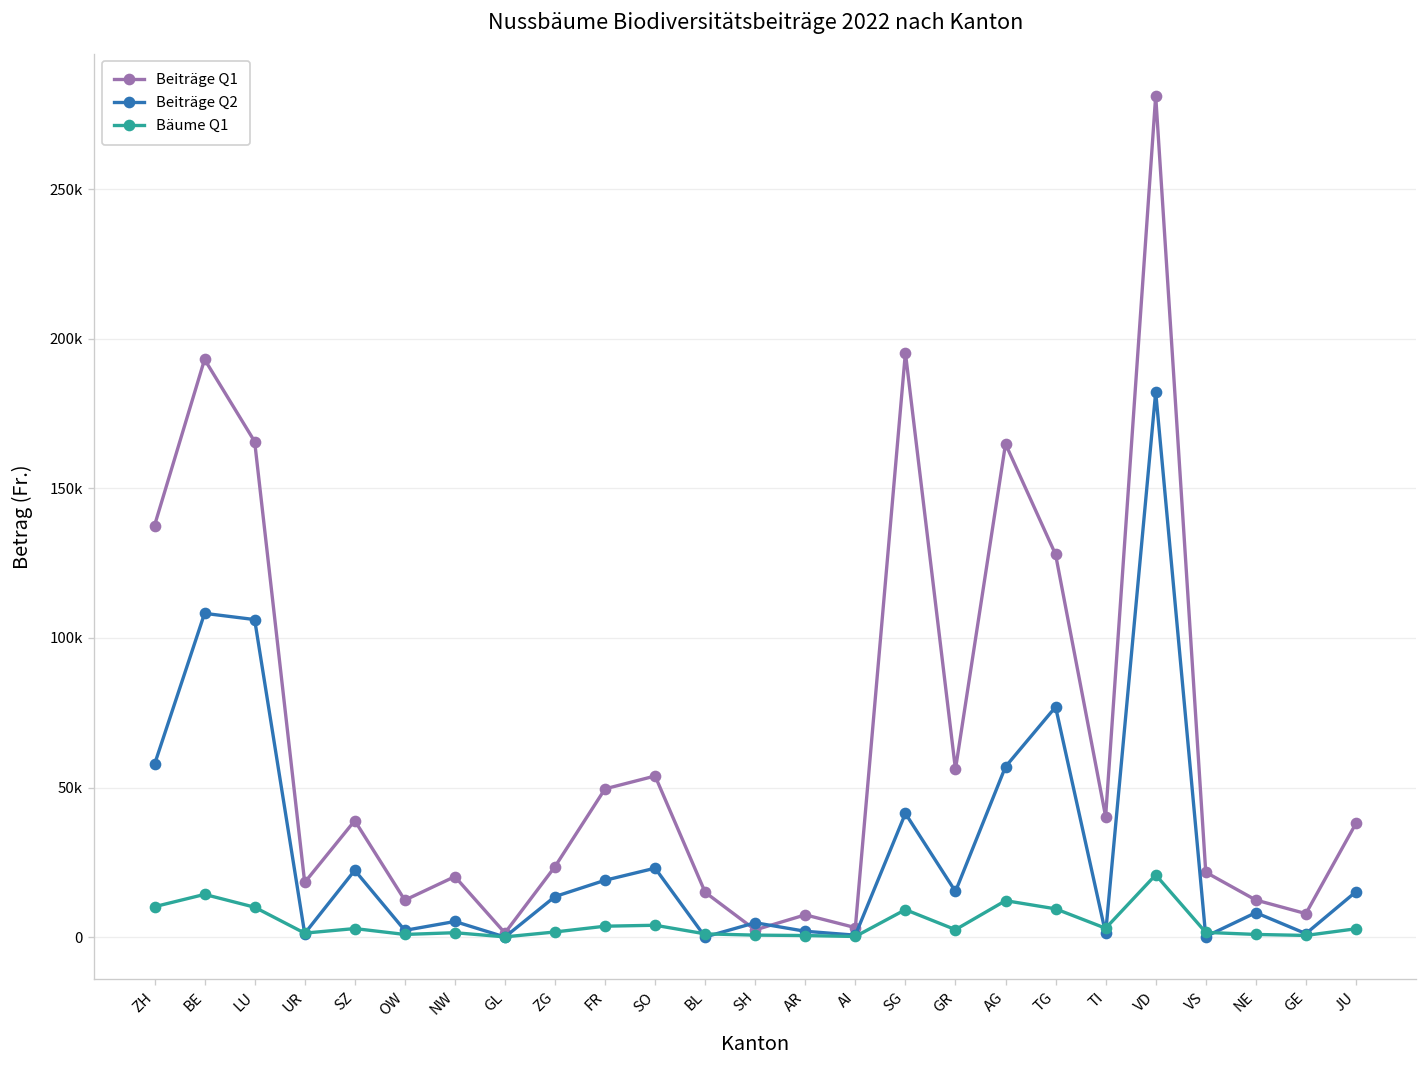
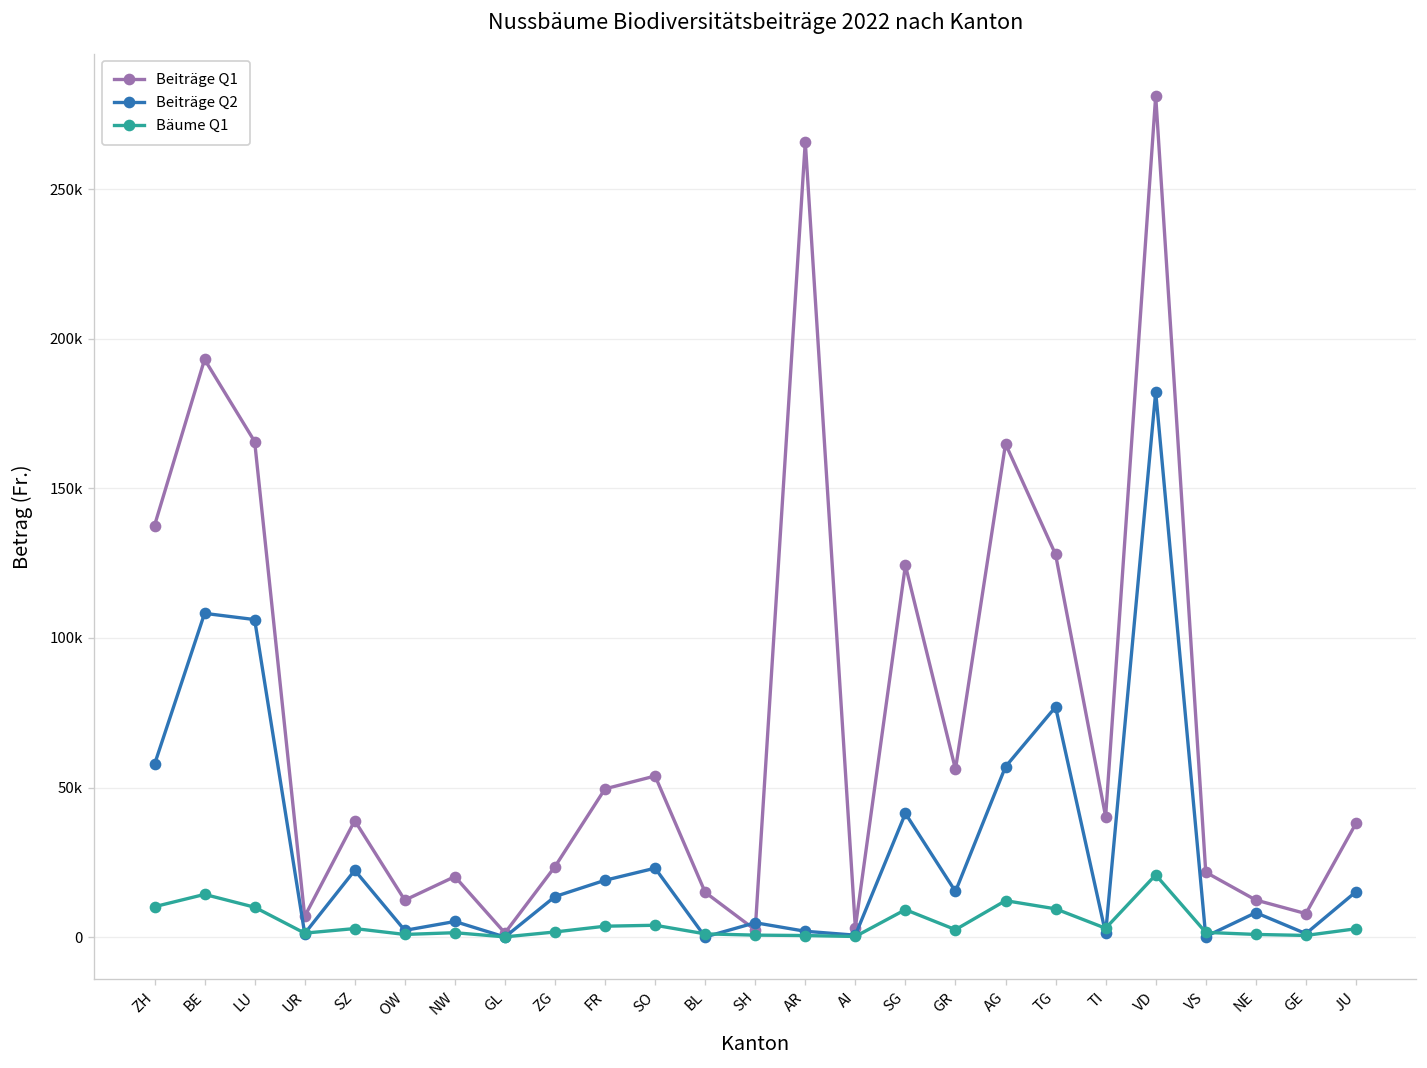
  {
    "Beiträge Q1": {
      "ZH": 138000,
      "BE": 193000,
      "LU": 166000,
-     "UR": 18000,
+     "UR": 7000,
      "SZ": 39000,
      "OW": 12000,
      "NW": 20000,
      "GL": 1000,
      "ZG": 24000,
      "FR": 50000,
      "SO": 54000,
      "BL": 15000,
      "SH": 2000,
-     "AR": 7000,
+     "AR": 266000,
      "AI": 3000,
-     "SG": 195000,
+     "SG": 124000,
      "GR": 56000,
      "AG": 165000,
      "TG": 128000,
      "TI": 40000,
      "VD": 281000,
      "VS": 22000,
      "NE": 12000,
      "GE": 8000,
      "JU": 38000
    }
  }
